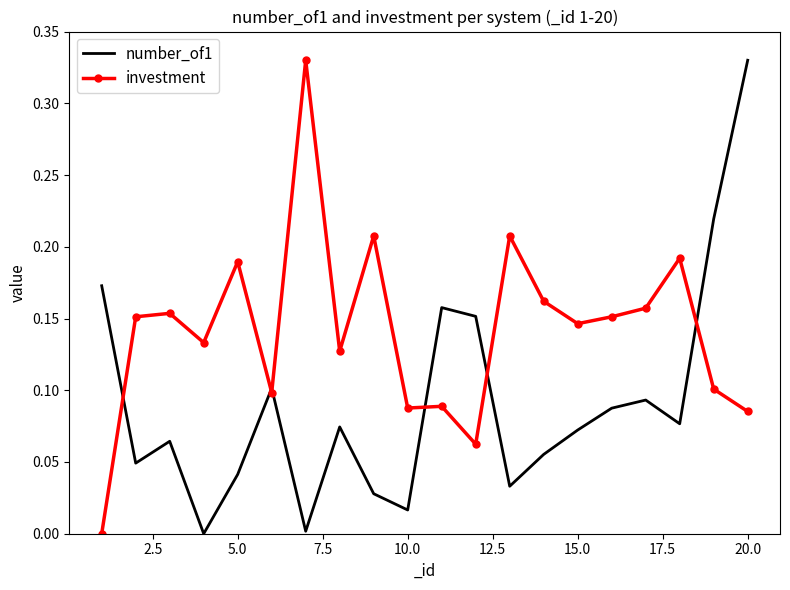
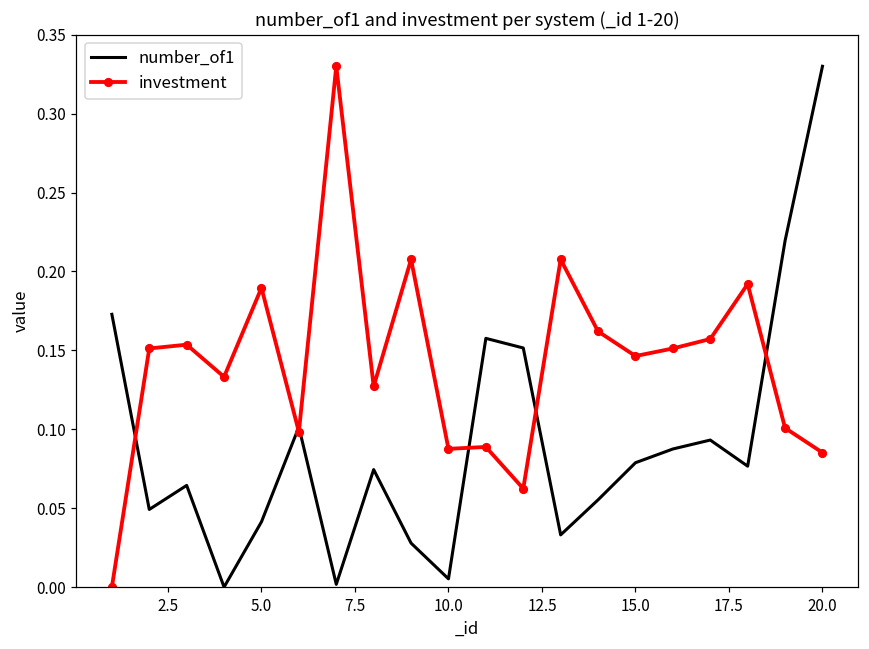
  {
    "number_of1": {
      "5.0": 0.041,
-     "10.0": 0.017,
-     "15.0": 0.072,
+     "10.0": 0.005,
+     "15.0": 0.079,
      "20.0": 0.330
    },
    "investment": {
      "5.0": 0.190,
      "10.0": 0.088,
      "15.0": 0.146,
      "20.0": 0.085
    }
  }
